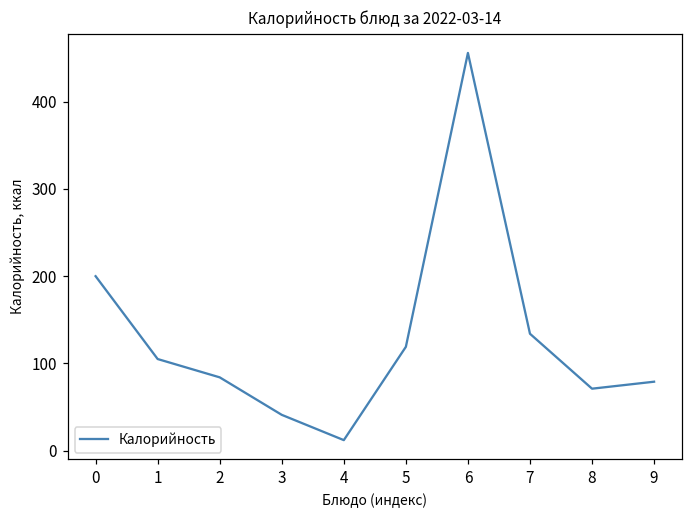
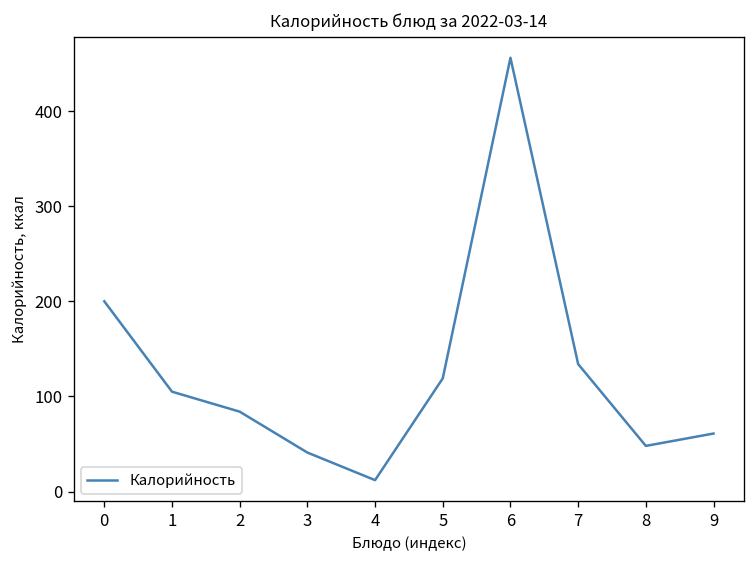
  {
    "0": 200,
    "1": 110,
    "2": 80,
    "3": 40,
    "4": 10,
    "5": 120,
    "6": 460,
    "7": 130,
-   "8": 70,
-   "9": 80
+   "8": 50,
+   "9": 60
  }
